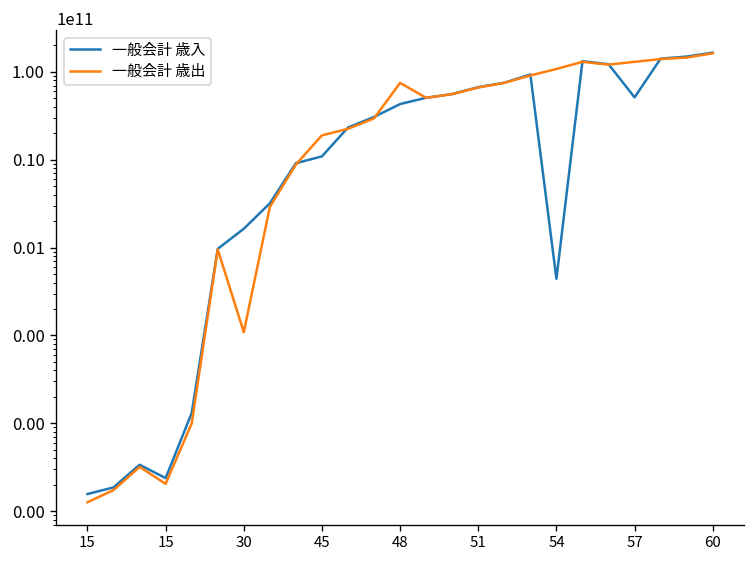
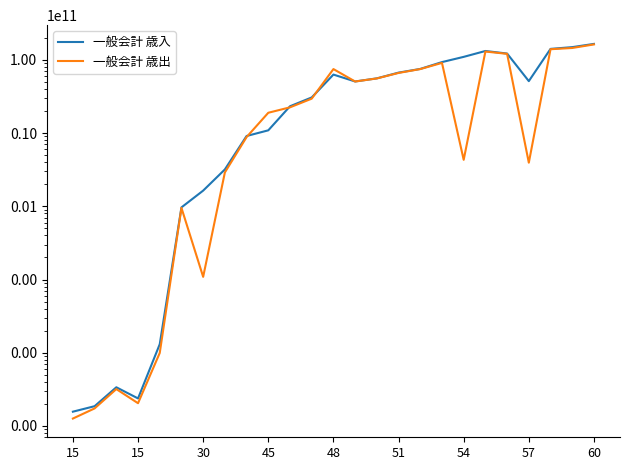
  {
    "一般会計 歳入": {
      "30": 1600000000,
      "45": 11000000000,
-     "48": 40000000000,
-     "54": 400000000,
+     "48": 60000000000,
+     "54": 110000000000,
      "57": 50000000000
    },
    "一般会計 歳出": {
      "30": 110000000,
      "45": 19000000000,
      "48": 70000000000,
-     "54": 110000000000,
-     "57": 130000000000
+     "54": 4000000000,
+     "57": 4000000000
    }
  }
